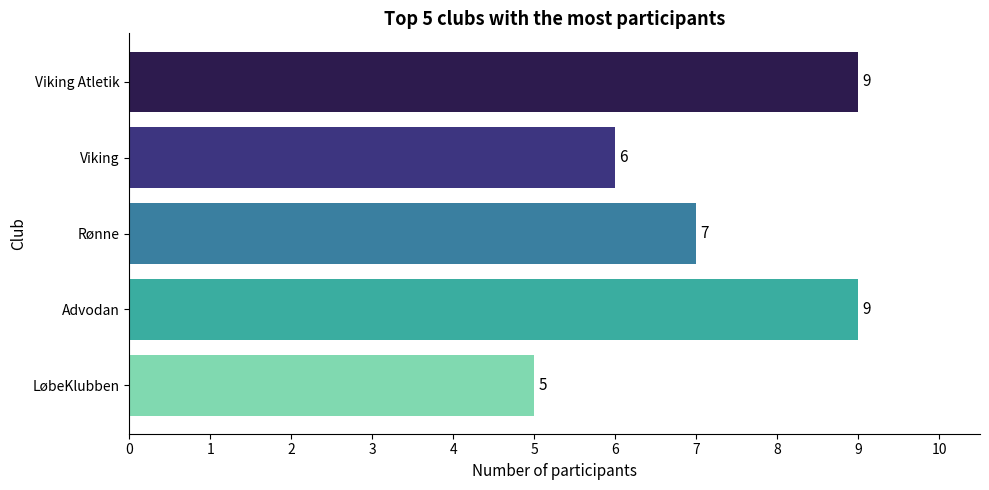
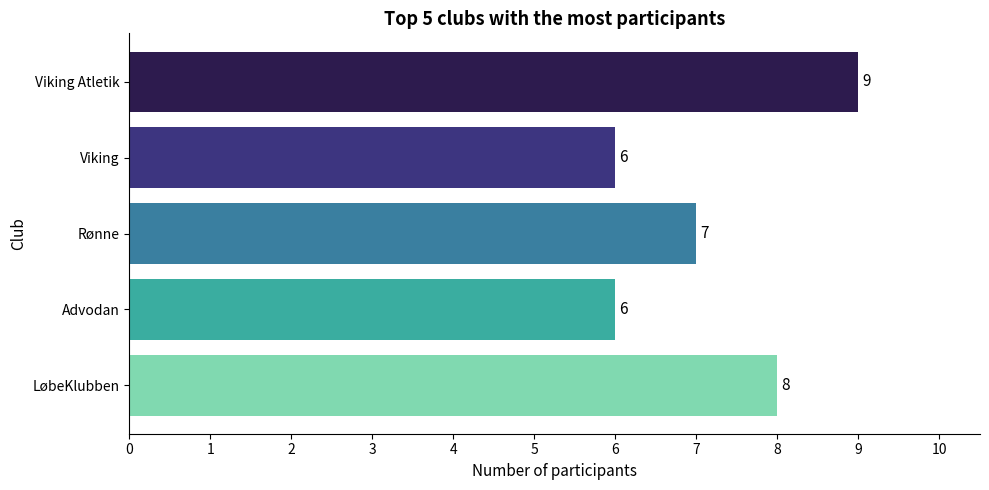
  {
    "Viking Atletik": 9,
    "Viking": 6,
    "Rønne": 7,
-   "Advodan": 9,
-   "LøbeKlubben": 5
+   "Advodan": 6,
+   "LøbeKlubben": 8
  }
